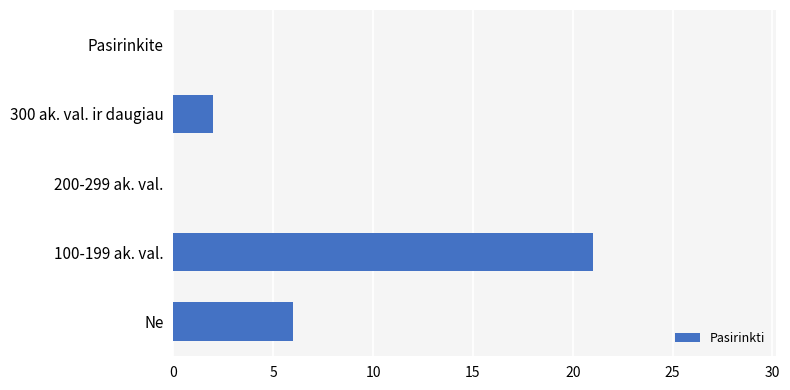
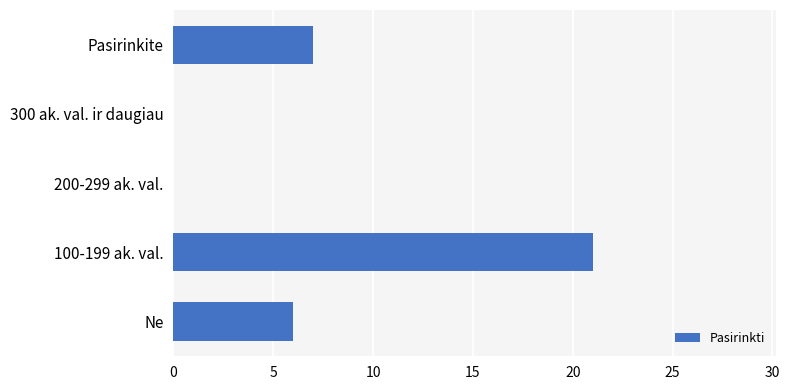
  {
-   "Pasirinkite": 0,
-   "300 ak. val. ir daugiau": 2,
+   "Pasirinkite": 7,
+   "300 ak. val. ir daugiau": 0,
    "200-299 ak. val.": 0,
    "100-199 ak. val.": 21,
    "Ne": 6
  }
